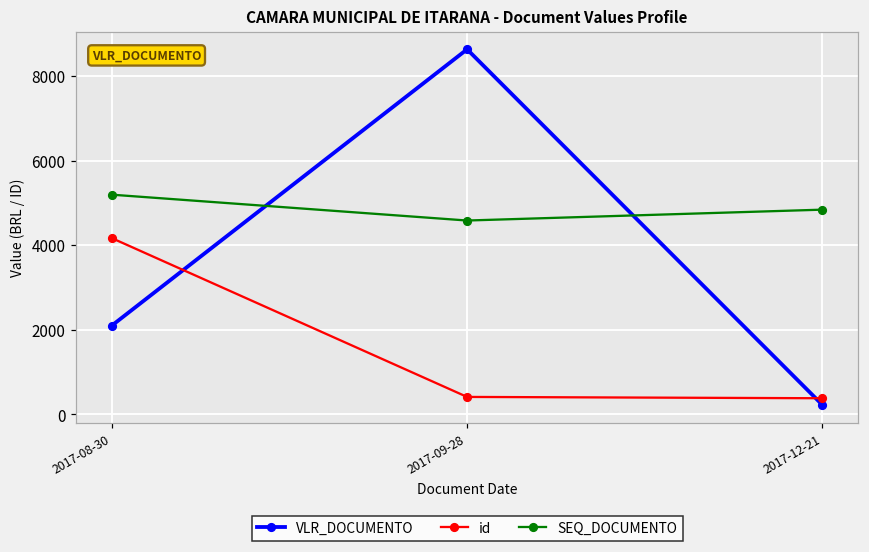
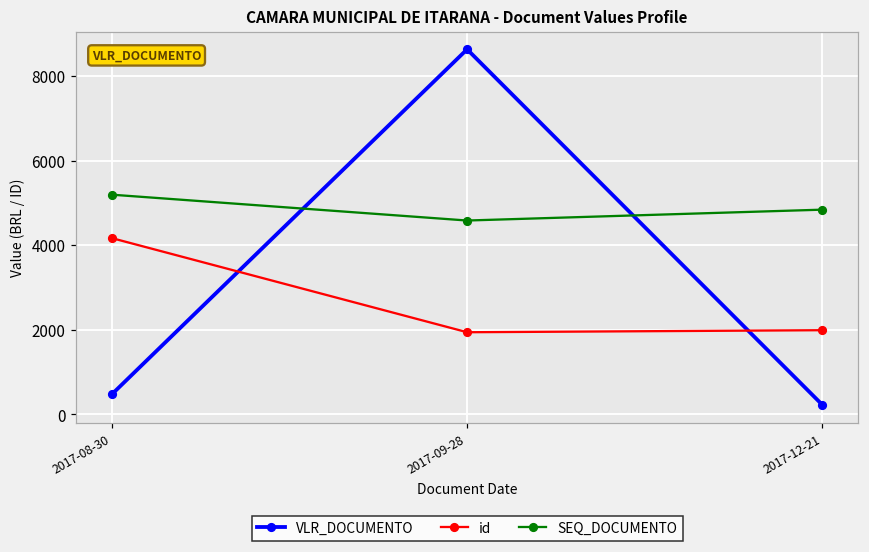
  {
    "VLR_DOCUMENTO": {
-     "2017-08-30": 2100,
+     "2017-08-30": 500,
      "2017-09-28": 8600,
      "2017-12-21": 200
    },
    "id": {
      "2017-08-30": 4200,
-     "2017-09-28": 400,
-     "2017-12-21": 400
+     "2017-09-28": 1900,
+     "2017-12-21": 2000
    },
    "SEQ_DOCUMENTO": {
      "2017-08-30": 5200,
      "2017-09-28": 4600,
      "2017-12-21": 4800
    }
  }
